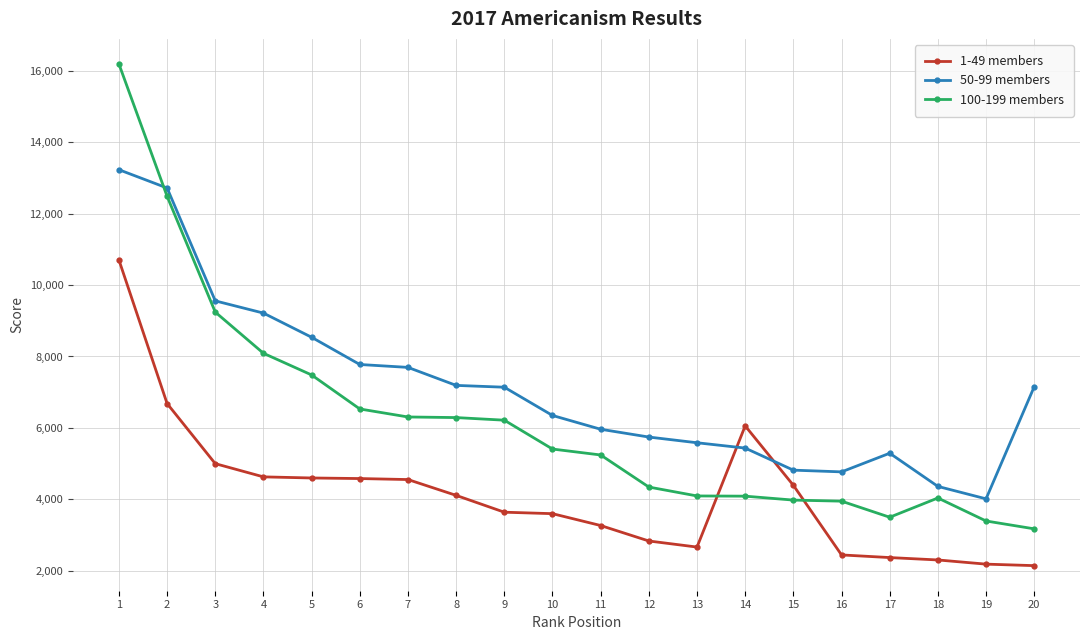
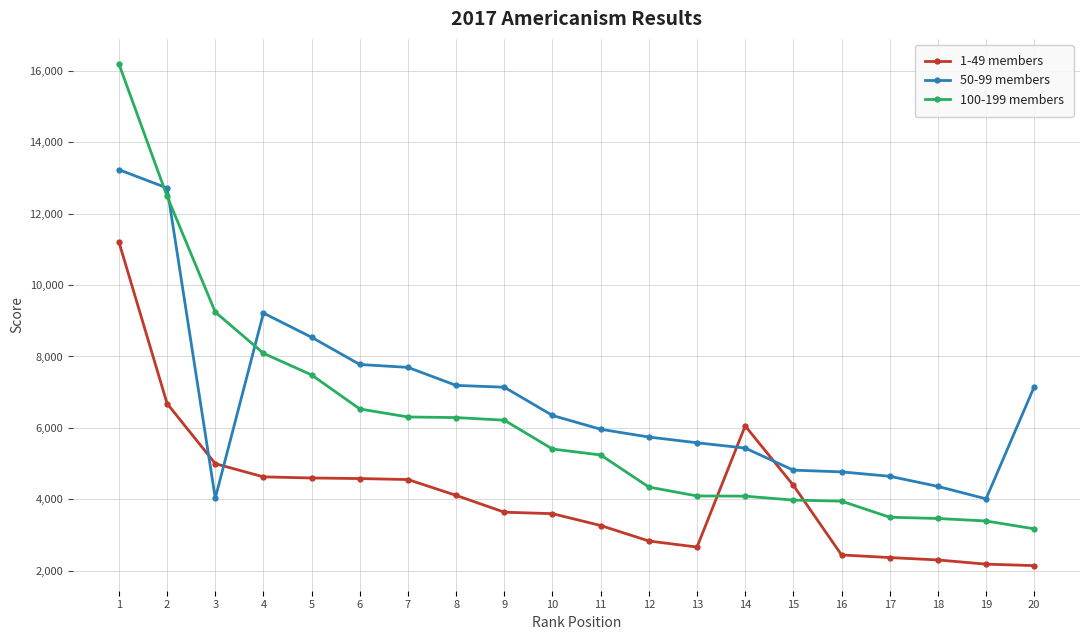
  {
    "1-49 members": {
-     "1": "10,700",
+     "1": "11,200",
      "2": "6,700",
      "3": "5,000",
      "4": "4,600",
      "5": "4,600",
      "6": "4,600",
      "7": "4,600",
      "8": "4,100",
      "9": "3,600",
      "10": "3,600",
      "11": "3,300",
      "12": "2,800",
      "13": "2,700",
      "14": "6,100",
      "15": "4,400",
      "16": "2,400",
      "17": "2,400",
      "18": "2,300",
      "19": "2,200",
      "20": "2,100"
    },
    "50-99 members": {
      "1": "13,200",
      "2": "12,700",
-     "3": "9,600",
+     "3": "4,000",
      "4": "9,200",
      "5": "8,500",
      "6": "7,800",
      "7": "7,700",
      "8": "7,200",
      "9": "7,100",
      "10": "6,300",
      "11": "6,000",
      "12": "5,700",
      "13": "5,600",
      "14": "5,400",
      "15": "4,800",
      "16": "4,800",
-     "17": "5,300",
+     "17": "4,600",
      "18": "4,400",
      "19": "4,000",
      "20": "7,200"
    },
    "100-199 members": {
      "1": "16,200",
      "2": "12,500",
      "3": "9,200",
      "4": "8,100",
      "5": "7,500",
      "6": "6,500",
      "7": "6,300",
      "8": "6,300",
      "9": "6,200",
      "10": "5,400",
      "11": "5,200",
      "12": "4,300",
      "13": "4,100",
      "14": "4,100",
      "15": "4,000",
      "16": "4,000",
      "17": "3,500",
-     "18": "4,000",
+     "18": "3,500",
      "19": "3,400",
      "20": "3,200"
    }
  }
